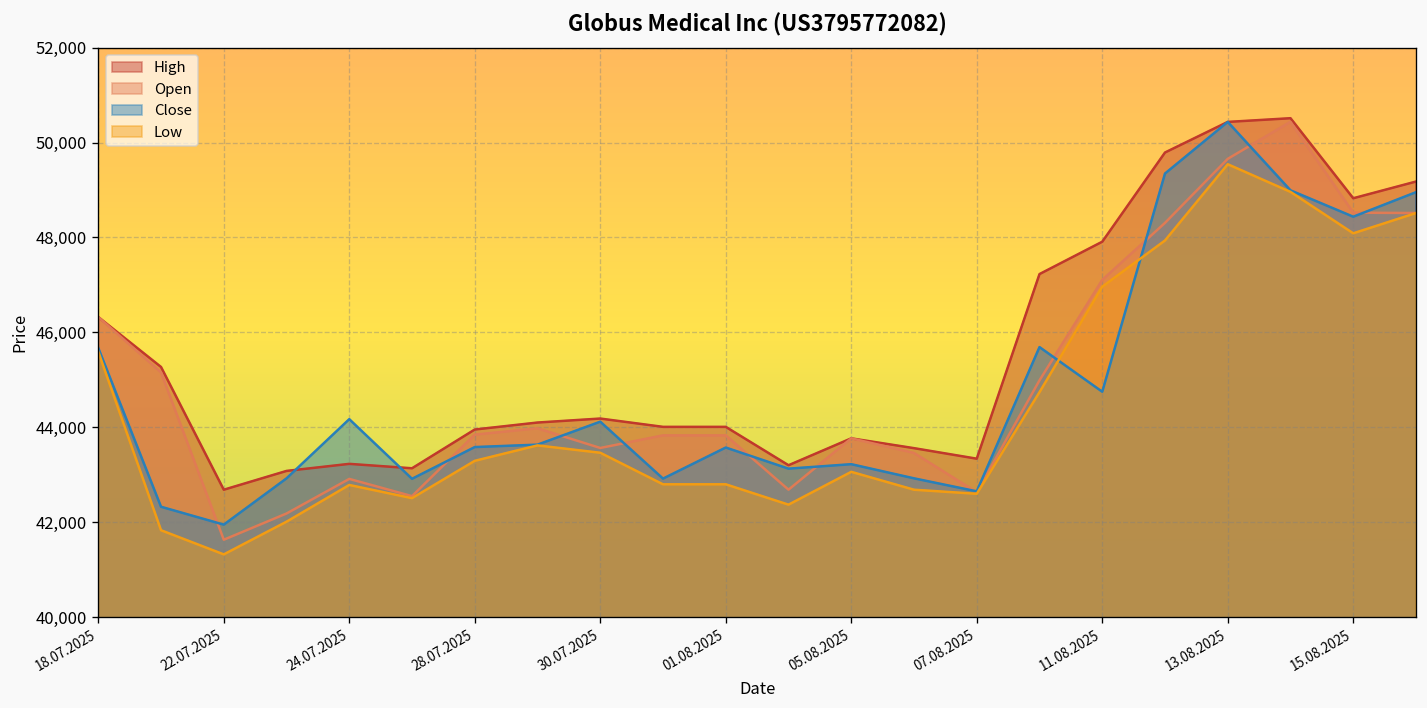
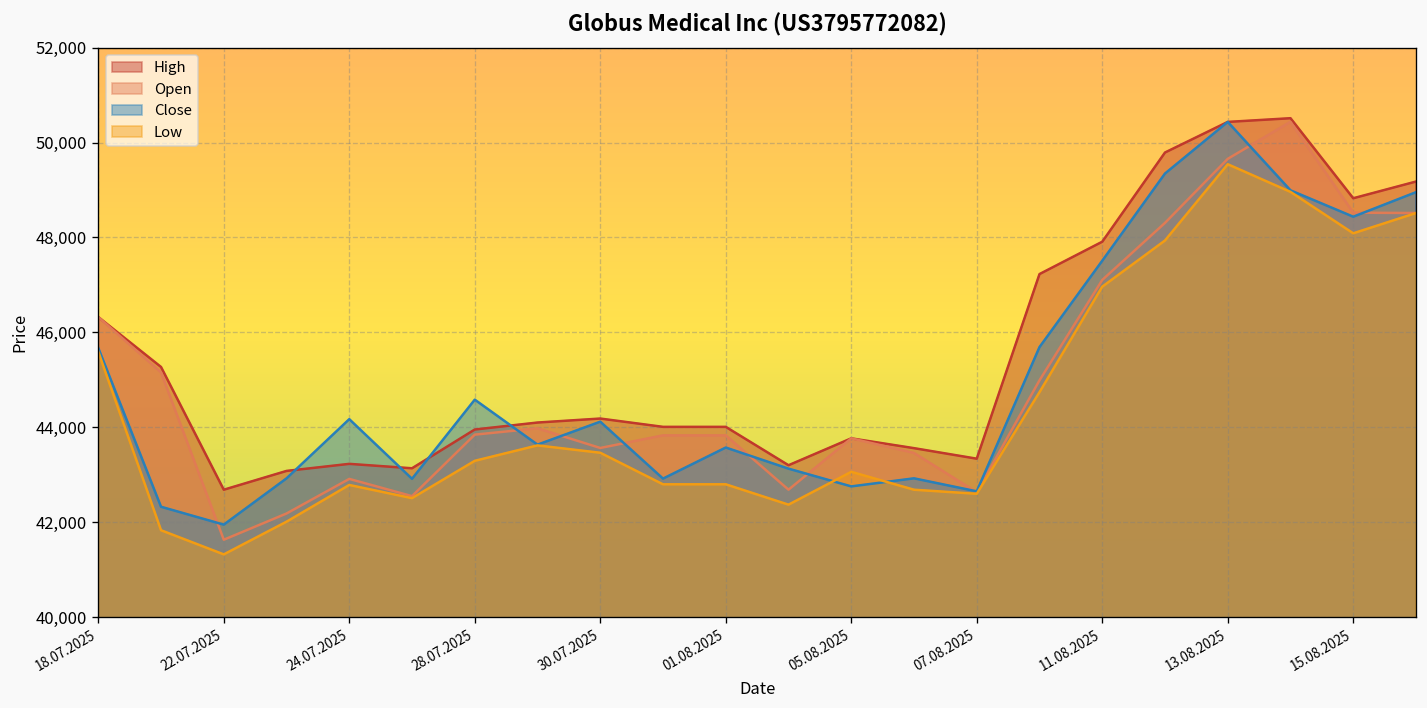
  {
    "Close": {
      "18.07.2025": "45,700",
      "22.07.2025": "41,900",
      "24.07.2025": "44,200",
-     "28.07.2025": "43,600",
+     "28.07.2025": "44,600",
      "30.07.2025": "44,100",
      "01.08.2025": "43,600",
-     "05.08.2025": "43,200",
-     "11.08.2025": "44,700",
+     "05.08.2025": "42,800",
+     "11.08.2025": "47,500",
      "15.08.2025": "48,400"
    }
  }
